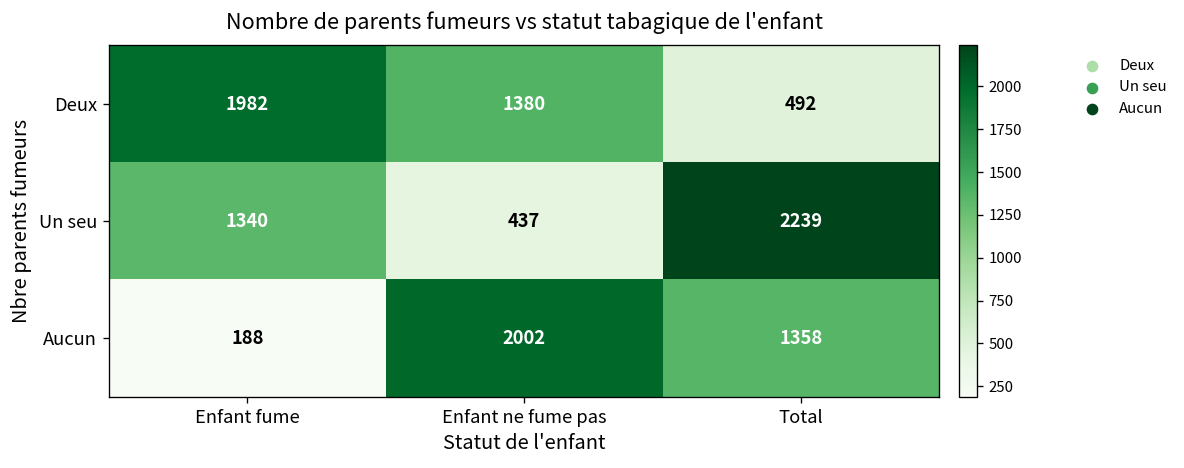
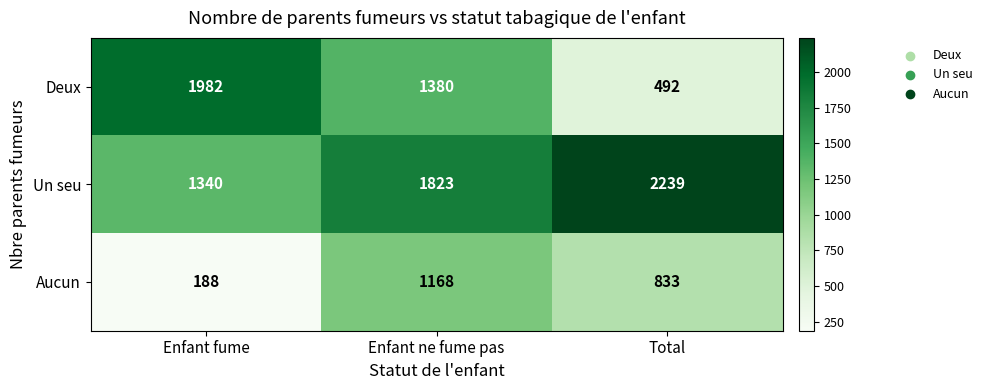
  {
    "Deux": {
      "Enfant fume": 1982,
      "Enfant ne fume pas": 1380,
      "Total": 492
    },
    "Un seu": {
      "Enfant fume": 1340,
-     "Enfant ne fume pas": 437,
+     "Enfant ne fume pas": 1823,
      "Total": 2239
    },
    "Aucun": {
      "Enfant fume": 188,
-     "Enfant ne fume pas": 2002,
-     "Total": 1358
+     "Enfant ne fume pas": 1168,
+     "Total": 833
    }
  }
